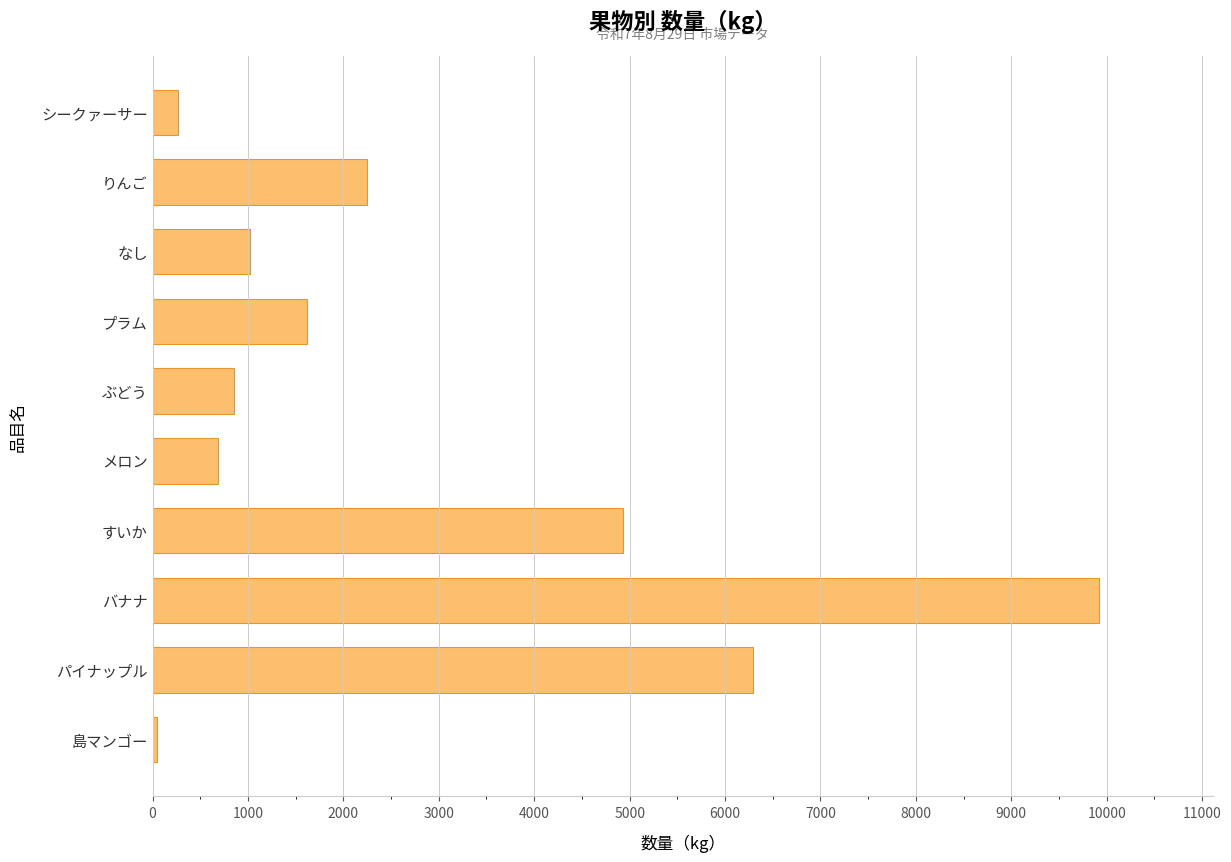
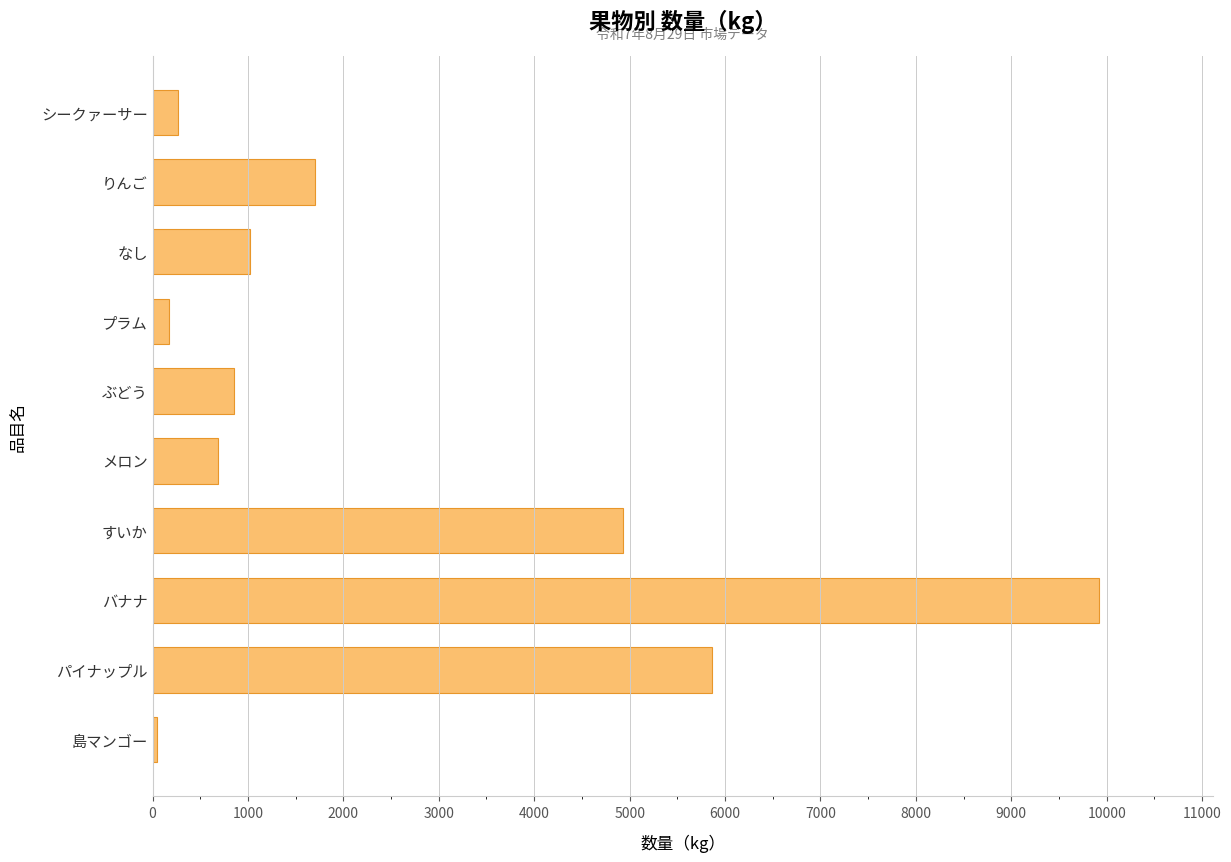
  {
    "シークァーサー": 300,
-   "りんご": 2200,
+   "りんご": 1700,
    "なし": 1000,
-   "プラム": 1600,
+   "プラム": 200,
    "ぶどう": 900,
    "メロン": 700,
    "すいか": 4900,
    "バナナ": 9900,
-   "パイナップル": 6300,
+   "パイナップル": 5900,
    "島マンゴー": 0
  }
